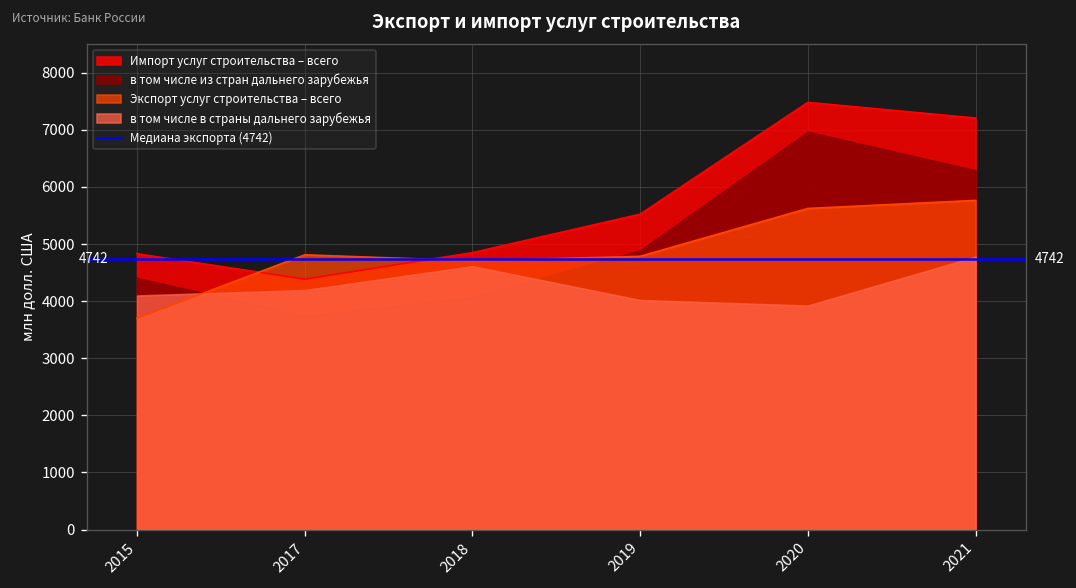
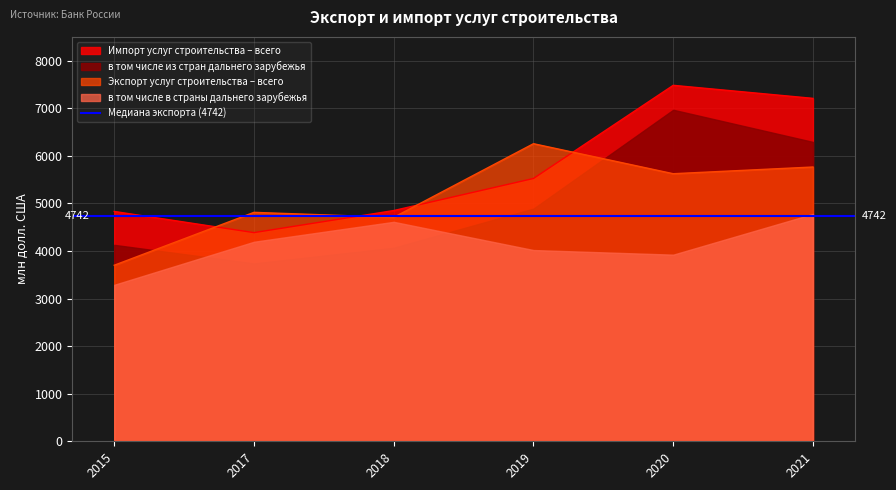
  {
    "Импорт услуг строительства – всего": {
      "2017": 4400,
      "2018": 4900,
      "2019": 5500,
      "2020": 7500,
      "2021": 7200
    },
    "в том числе из стран дальнего зарубежья": {
-     "2015": 4400,
+     "2015": 4100,
      "2017": 3700,
      "2018": 4100,
      "2019": 4900,
      "2020": 7000,
      "2021": 6300
    },
    "Экспорт услуг строительства – всего": {
      "2015": 3700,
      "2017": 4800,
      "2018": 4700,
-     "2019": 4800,
+     "2019": 6300,
      "2020": 5600,
      "2021": 5800
    },
    "в том числе в страны дальнего зарубежья": {
-     "2015": 4100,
+     "2015": 3300,
      "2017": 4200,
      "2018": 4600,
      "2019": 4000,
      "2020": 3900,
      "2021": 4800
    }
  }
